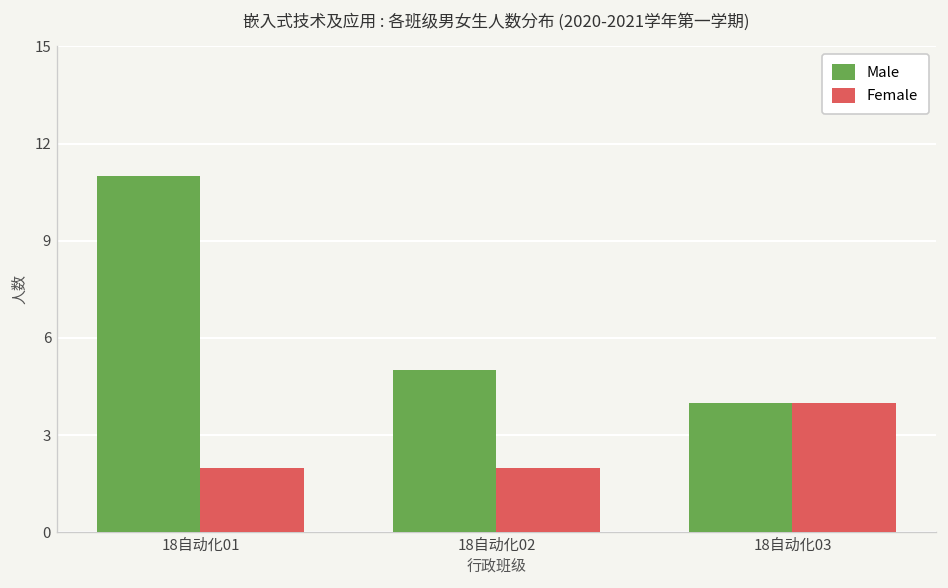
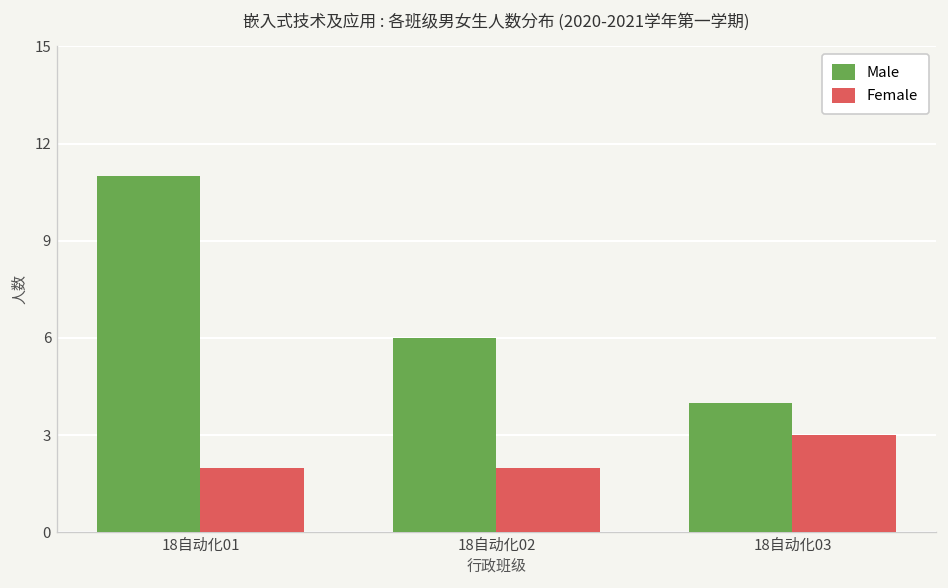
  {
    "Male": {
      "18自动化01": 11,
-     "18自动化02": 5,
+     "18自动化02": 6,
      "18自动化03": 4
    },
    "Female": {
      "18自动化01": 2,
      "18自动化02": 2,
-     "18自动化03": 4
+     "18自动化03": 3
    }
  }
